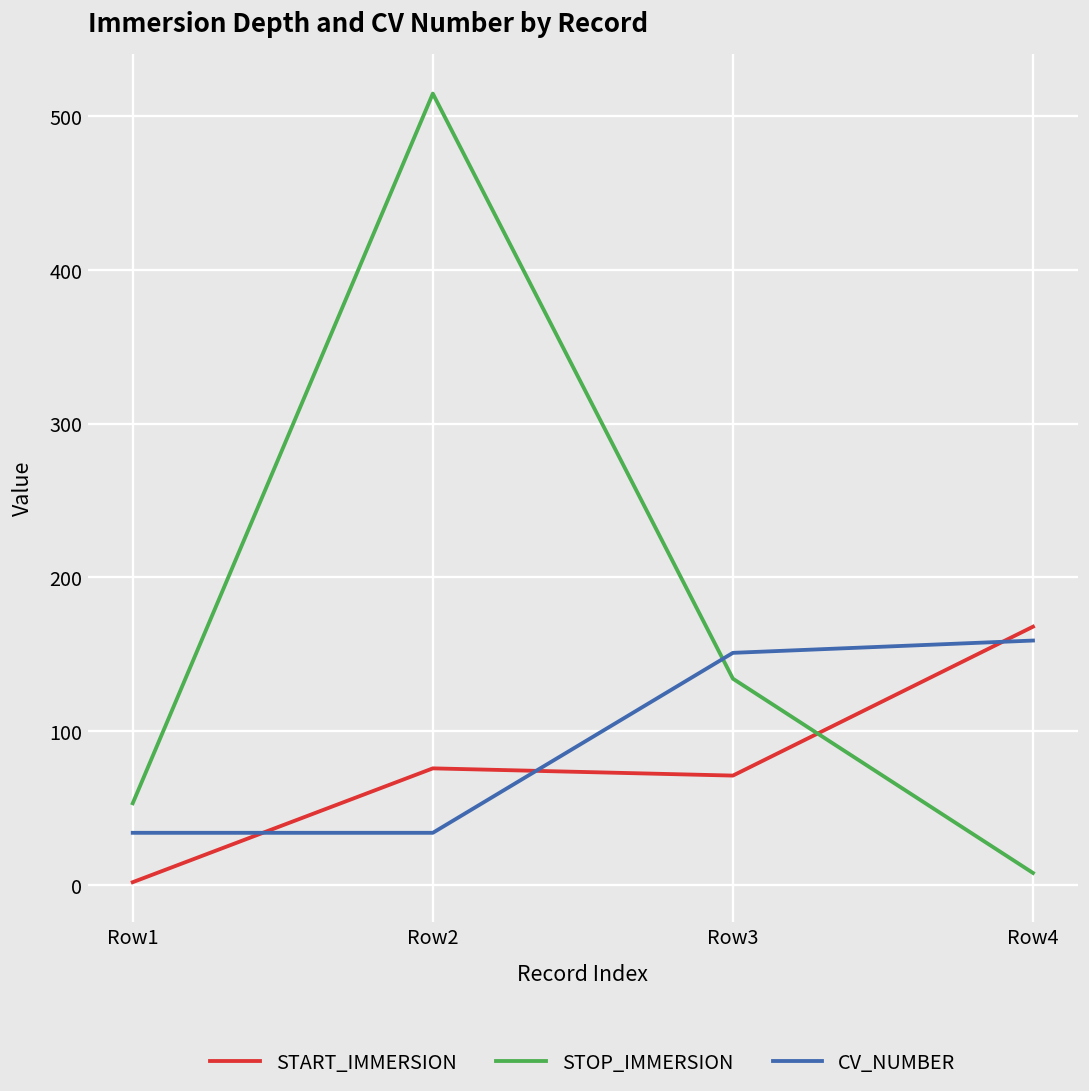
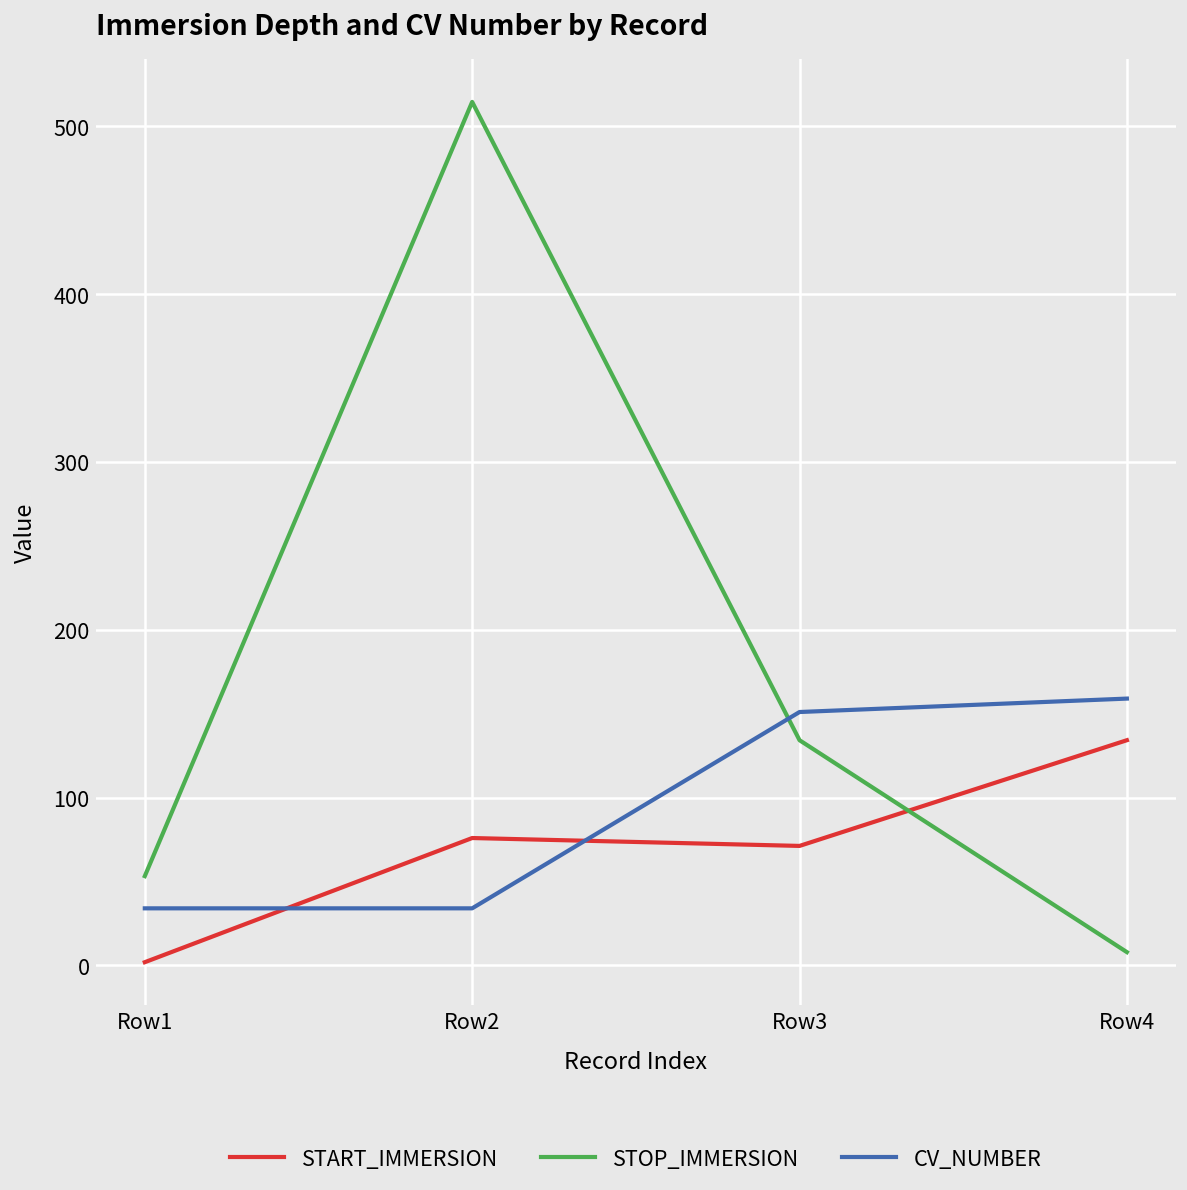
  {
    "START_IMMERSION": {
      "Row1": 2,
      "Row2": 76,
      "Row3": 71,
-     "Row4": 168
+     "Row4": 134
    },
    "STOP_IMMERSION": {
      "Row1": 53,
      "Row2": 515,
      "Row3": 134,
      "Row4": 8
    },
    "CV_NUMBER": {
      "Row1": 34,
      "Row2": 34,
      "Row3": 151,
      "Row4": 159
    }
  }
